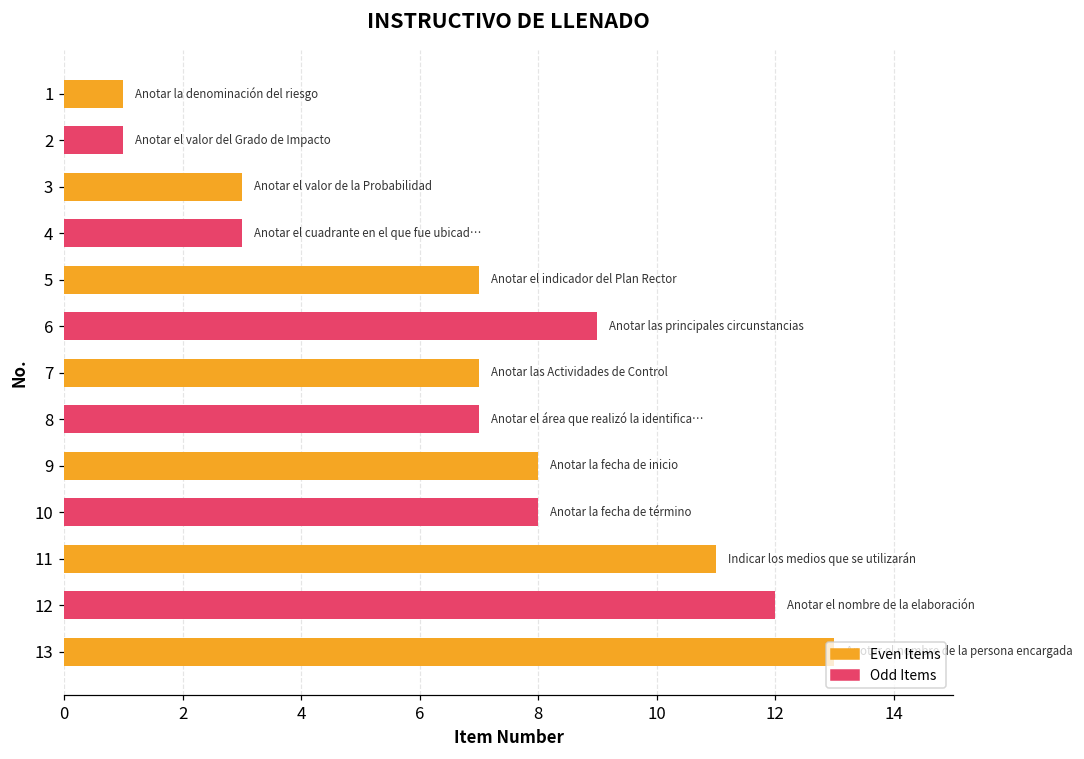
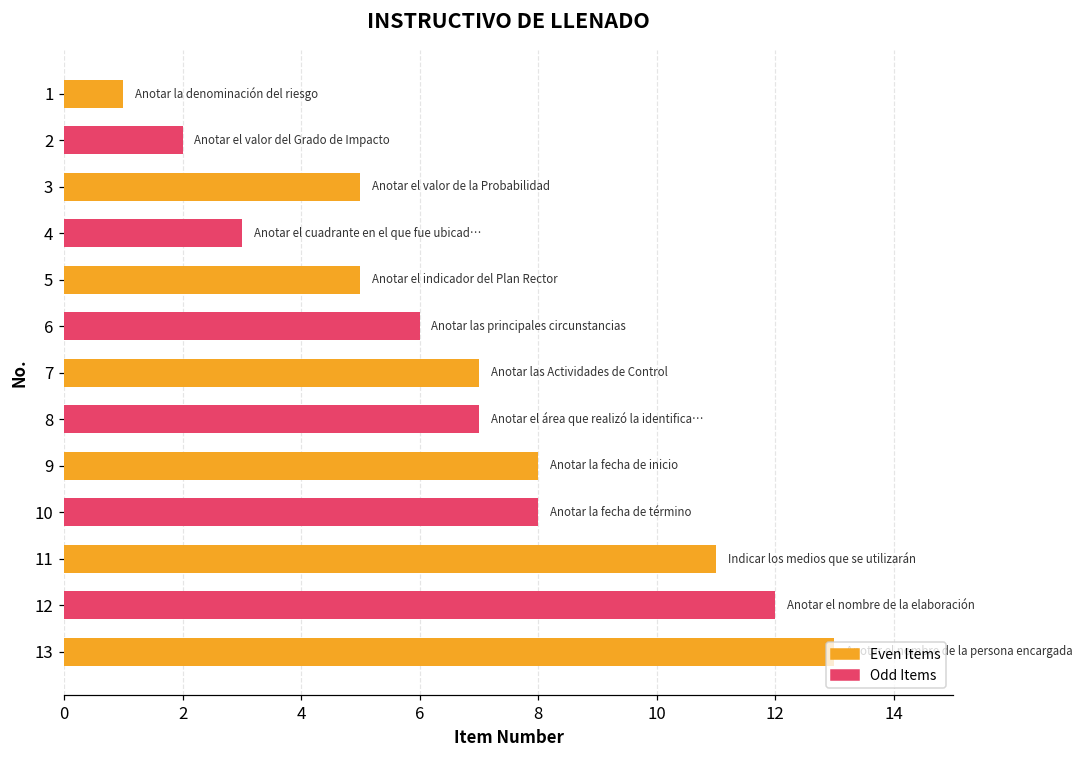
  {
    "1": 1,
-   "2": 1,
-   "3": 3,
+   "2": 2,
+   "3": 5,
    "4": 3,
-   "5": 7,
-   "6": 9,
+   "5": 5,
+   "6": 6,
    "7": 7,
    "8": 7,
    "9": 8,
    "10": 8,
    "11": 11,
    "12": 12
  }
